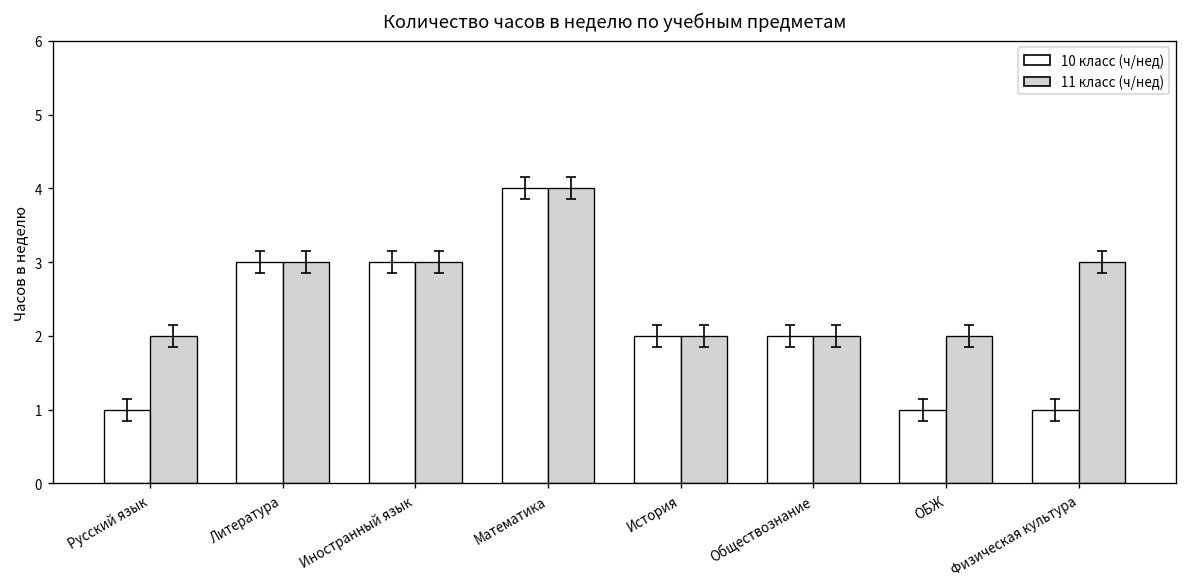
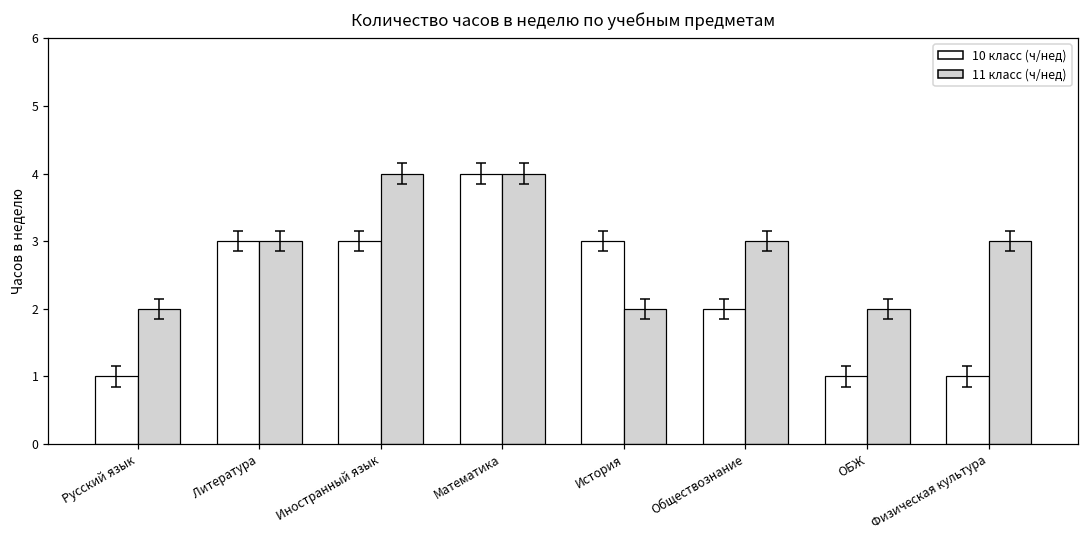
  {
    "10 класс (ч/нед)": {
      "Русский язык": 1,
      "Литература": 3,
      "Иностранный язык": 3,
      "Математика": 4,
-     "История": 2,
+     "История": 3,
      "Обществознание": 2,
      "ОБЖ": 1,
      "Физическая культура": 1
    },
    "11 класс (ч/нед)": {
      "Русский язык": 2,
      "Литература": 3,
-     "Иностранный язык": 3,
+     "Иностранный язык": 4,
      "Математика": 4,
      "История": 2,
-     "Обществознание": 2,
+     "Обществознание": 3,
      "ОБЖ": 2,
      "Физическая культура": 3
    }
  }
